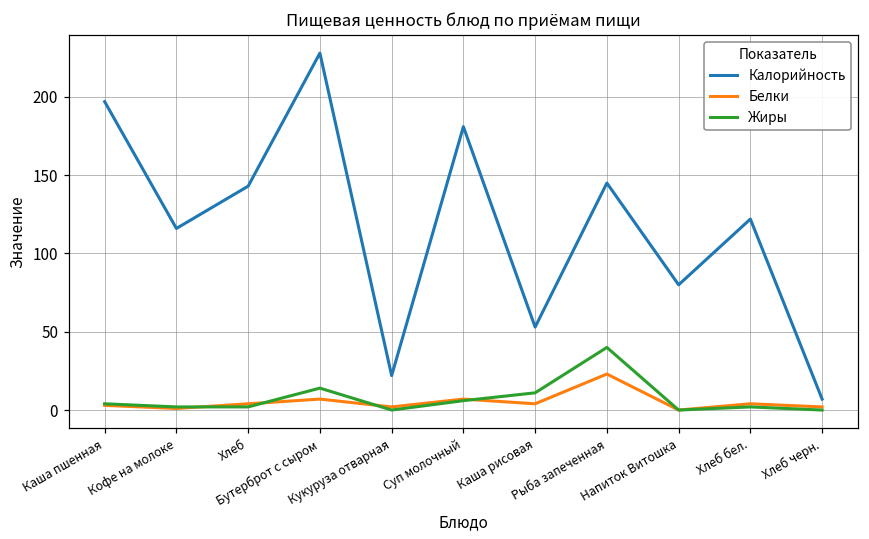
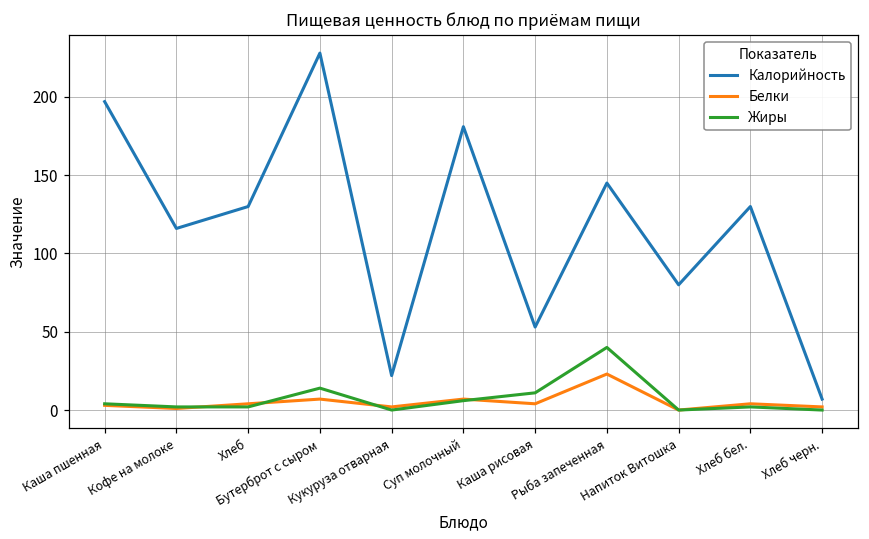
  {
    "Калорийность": {
      "Каша пшенная": 197,
      "Кофе на молоке": 116,
-     "Хлеб": 143,
+     "Хлеб": 130,
      "Бутерброт с сыром": 228,
      "Кукуруза отварная": 22,
      "Суп молочный": 181,
      "Каша рисовая": 53,
      "Рыба запеченная": 145,
      "Напиток Витошка": 80,
-     "Хлеб бел.": 122,
+     "Хлеб бел.": 130,
      "Хлеб черн.": 7
    },
    "Белки": {
      "Хлеб": 4,
      "Бутерброт с сыром": 7,
      "Кукуруза отварная": 2,
      "Каша рисовая": 4,
      "Рыба запеченная": 23,
      "Хлеб бел.": 4,
      "Хлеб черн.": 2
    },
    "Жиры": {
      "Хлеб": 2,
      "Бутерброт с сыром": 14,
      "Кукуруза отварная": 0,
      "Каша рисовая": 11,
      "Рыба запеченная": 40,
      "Хлеб бел.": 2,
      "Хлеб черн.": 0
    }
  }
